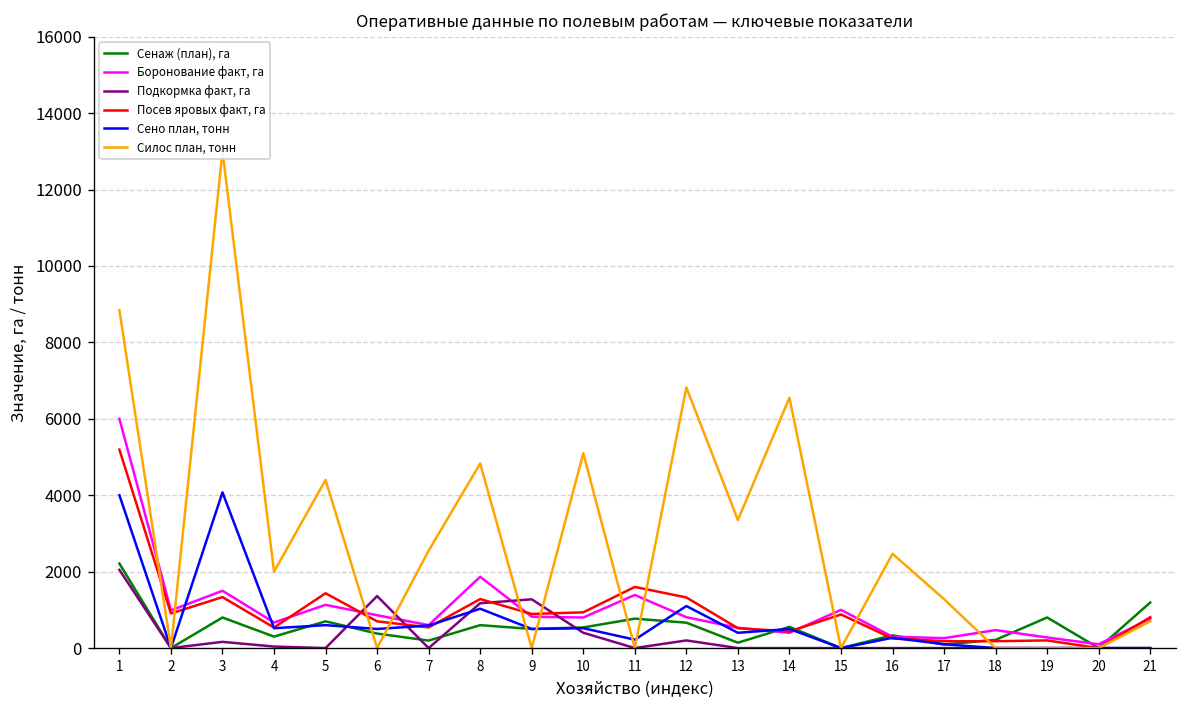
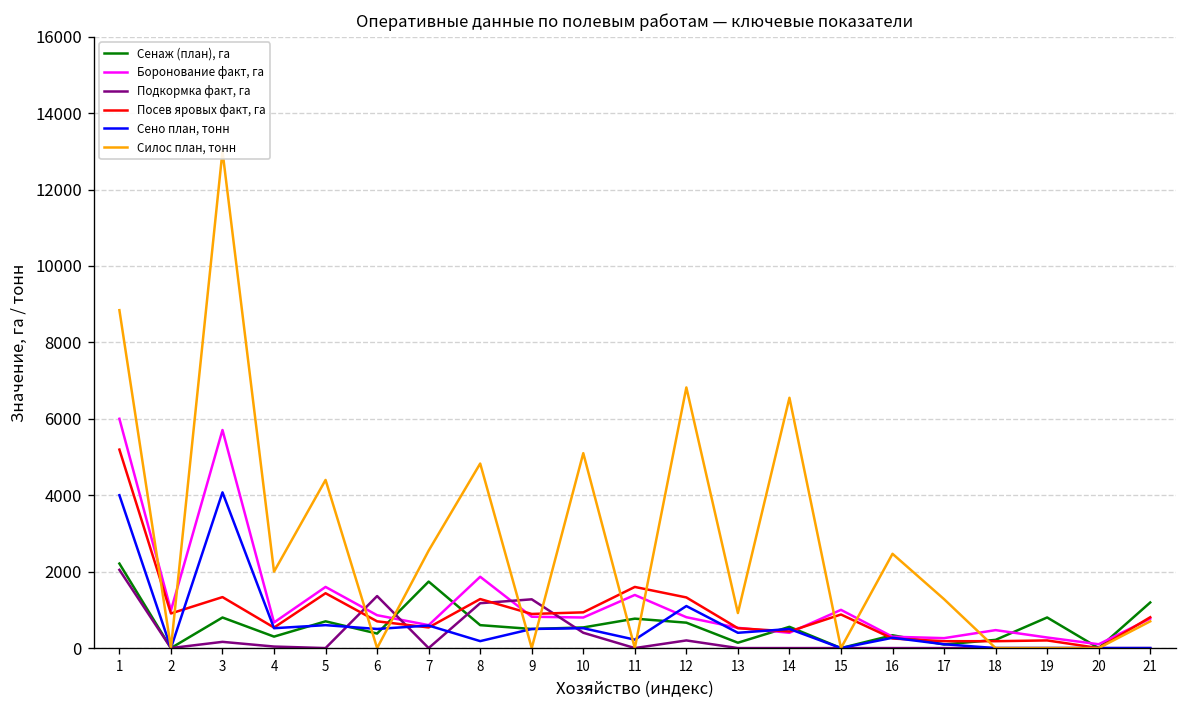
  {
    "Сенаж (план), га": {
      "1": 2200,
      "3": 800,
      "4": 300,
      "5": 700,
      "6": 400,
-     "7": 200,
+     "7": 1700,
      "8": 600,
      "11": 800,
      "12": 700,
      "13": 100,
      "19": 800,
      "21": 1200
    },
    "Боронование факт, га": {
      "1": 6000,
-     "3": 1500,
+     "3": 5700,
      "4": 700,
-     "5": 1100,
+     "5": 1600,
      "6": 900,
      "8": 1900,
      "10": 800,
      "11": 1400,
      "12": 800,
      "15": 1000,
      "18": 500,
      "20": 100
    },
    "Подкормка факт, га": {
      "1": 2000,
      "3": 200,
      "4": 0,
      "5": 0,
      "6": 1400,
      "7": 0,
      "8": 1200,
      "9": 1300,
      "10": 400,
      "12": 200,
      "13": 0,
      "14": 0,
      "16": 0,
      "17": 0
    },
    "Посев яровых факт, га": {
      "1": 5200,
      "3": 1300,
      "5": 1400,
      "6": 700,
      "8": 1300,
      "10": 900,
      "11": 1600,
      "12": 1300,
      "15": 900
    },
    "Сено план, тонн": {
      "1": 4000,
      "3": 4100,
      "5": 600,
      "6": 500,
-     "8": 1000,
+     "8": 200,
      "11": 200,
      "12": 1100,
      "13": 400
    },
    "Силос план, тонн": {
      "1": 8800,
      "4": 2000,
      "5": 4400,
      "6": 0,
      "7": 2600,
      "8": 4800,
      "9": 0,
      "10": 5100,
      "12": 6800,
-     "13": 3400,
+     "13": 900,
      "14": 6600,
      "16": 2500,
      "17": 1300
    }
  }
